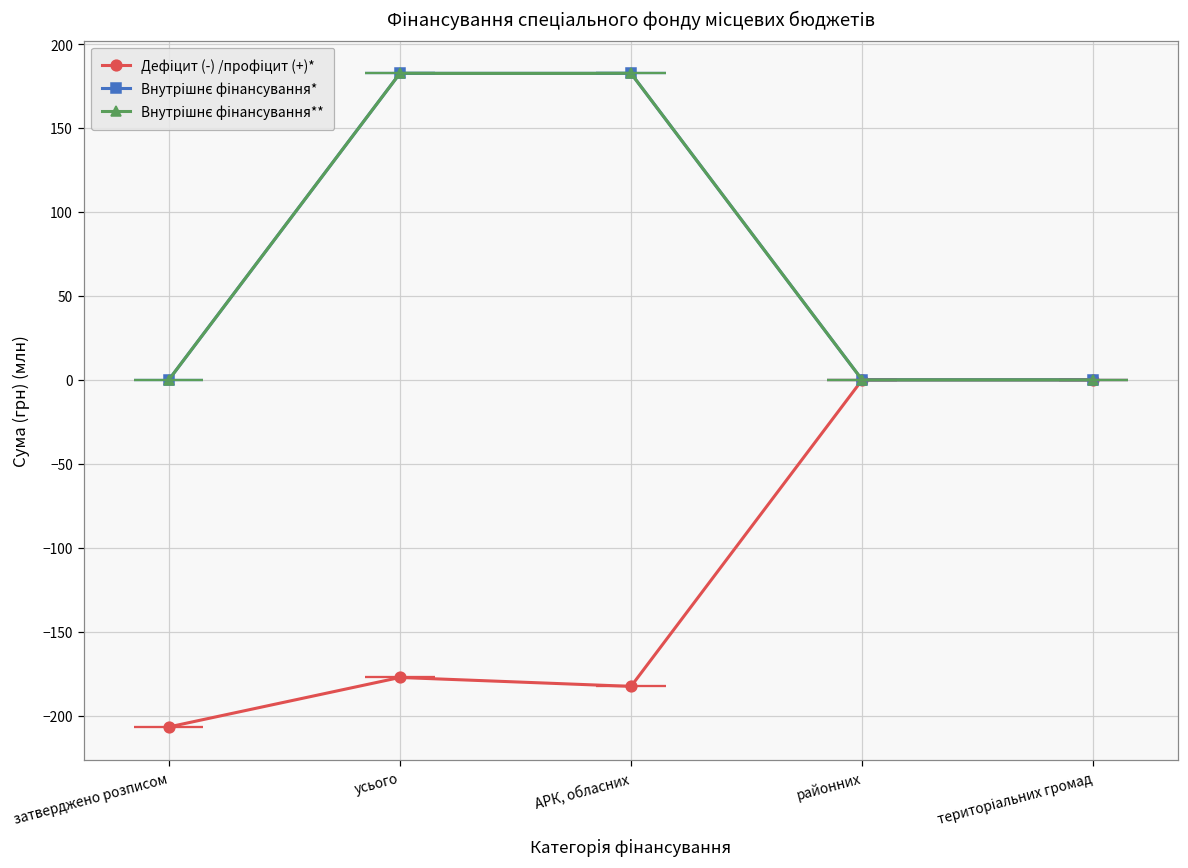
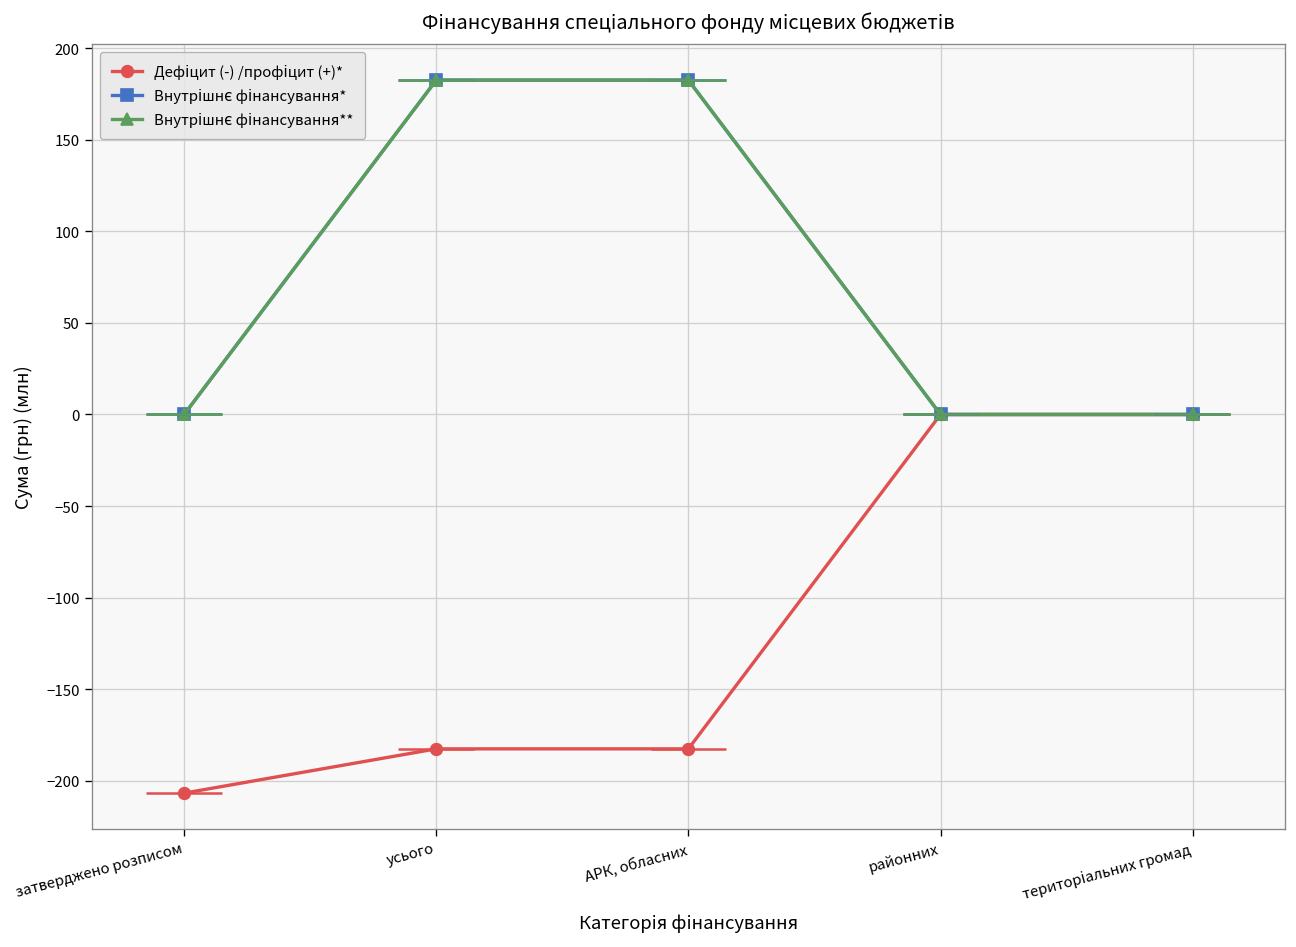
  {
    "Дефіцит (-) /профіцит (+)*": {
      "затверджено розписом": -207,
-     "усього": -177,
+     "усього": -183,
      "АРК, обласних": -183
    },
    "Внутрішнє фінансування**": {
      "затверджено розписом": 0,
      "усього": 183,
      "АРК, обласних": 183
    }
  }
